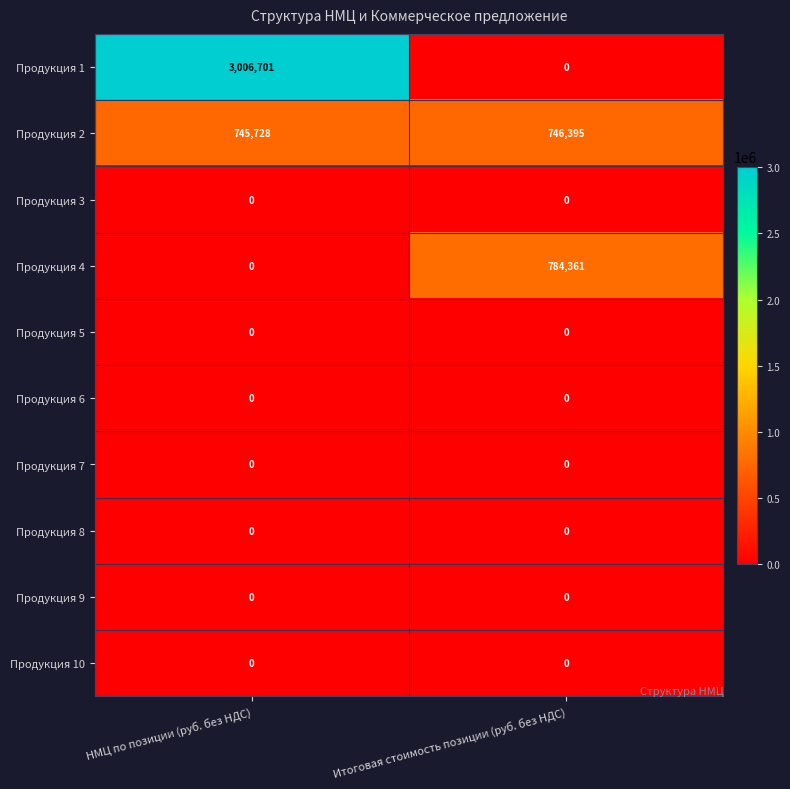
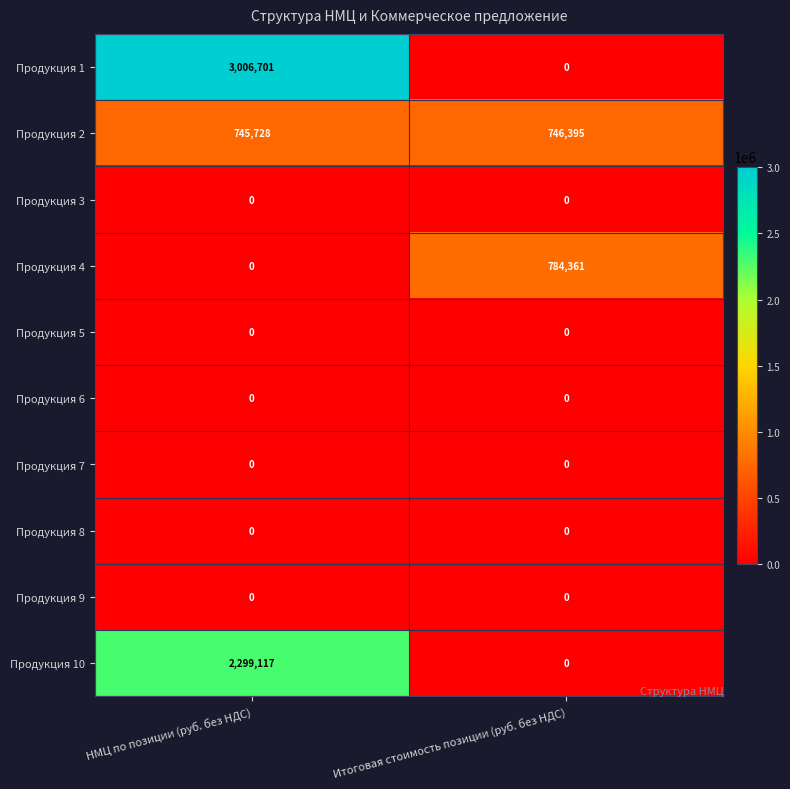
  {
    "Продукция 1": {
      "НМЦ по позиции (руб. без НДС)": "3,006,701",
      "Итоговая стоимость позиции (руб. без НДС)": "0"
    },
    "Продукция 2": {
      "НМЦ по позиции (руб. без НДС)": "745,728",
      "Итоговая стоимость позиции (руб. без НДС)": "746,395"
    },
    "Продукция 3": {
      "НМЦ по позиции (руб. без НДС)": "0",
      "Итоговая стоимость позиции (руб. без НДС)": "0"
    },
    "Продукция 4": {
      "НМЦ по позиции (руб. без НДС)": "0",
      "Итоговая стоимость позиции (руб. без НДС)": "784,361"
    },
    "Продукция 5": {
      "НМЦ по позиции (руб. без НДС)": "0",
      "Итоговая стоимость позиции (руб. без НДС)": "0"
    },
    "Продукция 6": {
      "НМЦ по позиции (руб. без НДС)": "0",
      "Итоговая стоимость позиции (руб. без НДС)": "0"
    },
    "Продукция 7": {
      "НМЦ по позиции (руб. без НДС)": "0",
      "Итоговая стоимость позиции (руб. без НДС)": "0"
    },
    "Продукция 8": {
      "НМЦ по позиции (руб. без НДС)": "0",
      "Итоговая стоимость позиции (руб. без НДС)": "0"
    },
    "Продукция 9": {
      "НМЦ по позиции (руб. без НДС)": "0",
      "Итоговая стоимость позиции (руб. без НДС)": "0"
    },
    "Продукция 10": {
-     "НМЦ по позиции (руб. без НДС)": "0"
+     "НМЦ по позиции (руб. без НДС)": "2,299,117"
    }
  }
